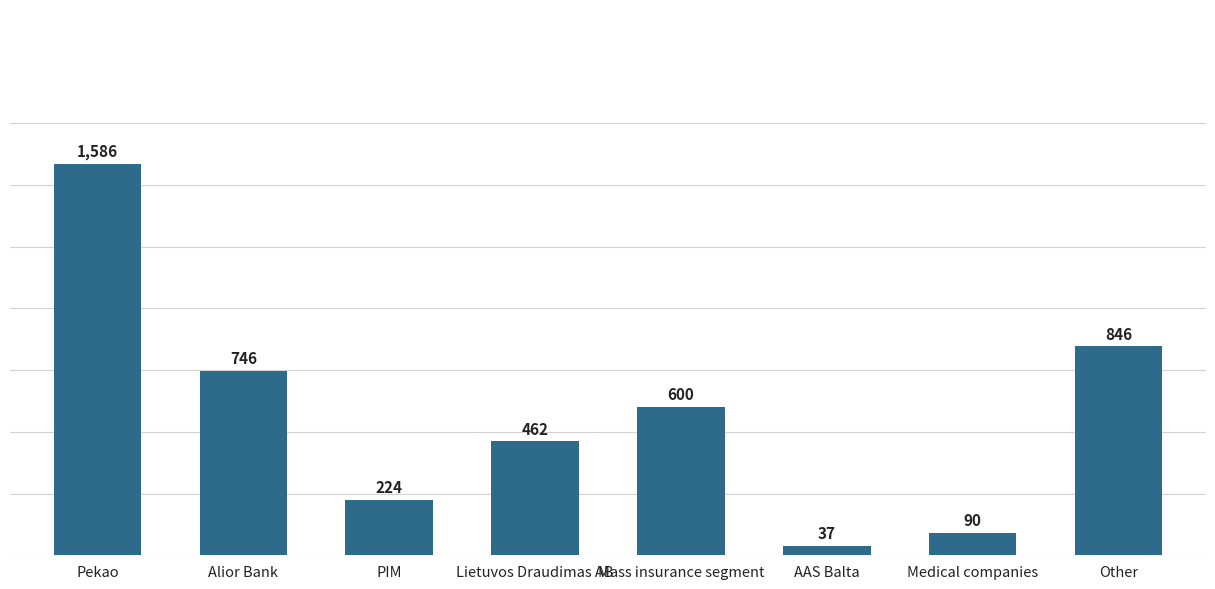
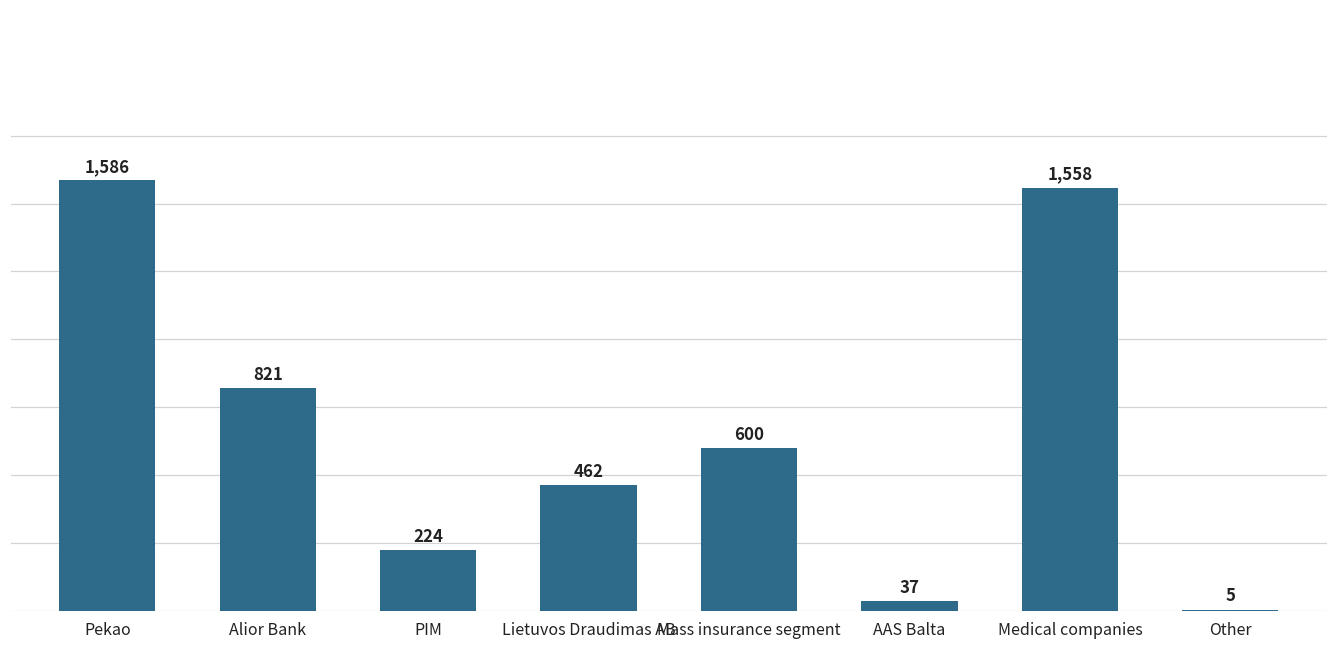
  {
    "Pekao": "1,586",
-   "Alior Bank": "746",
+   "Alior Bank": "821",
    "PIM": "224",
    "Lietuvos Draudimas AB": "462",
    "Mass insurance segment": "600",
    "AAS Balta": "37",
-   "Medical companies": "90",
-   "Other": "846"
+   "Medical companies": "1,558",
+   "Other": "5"
  }
